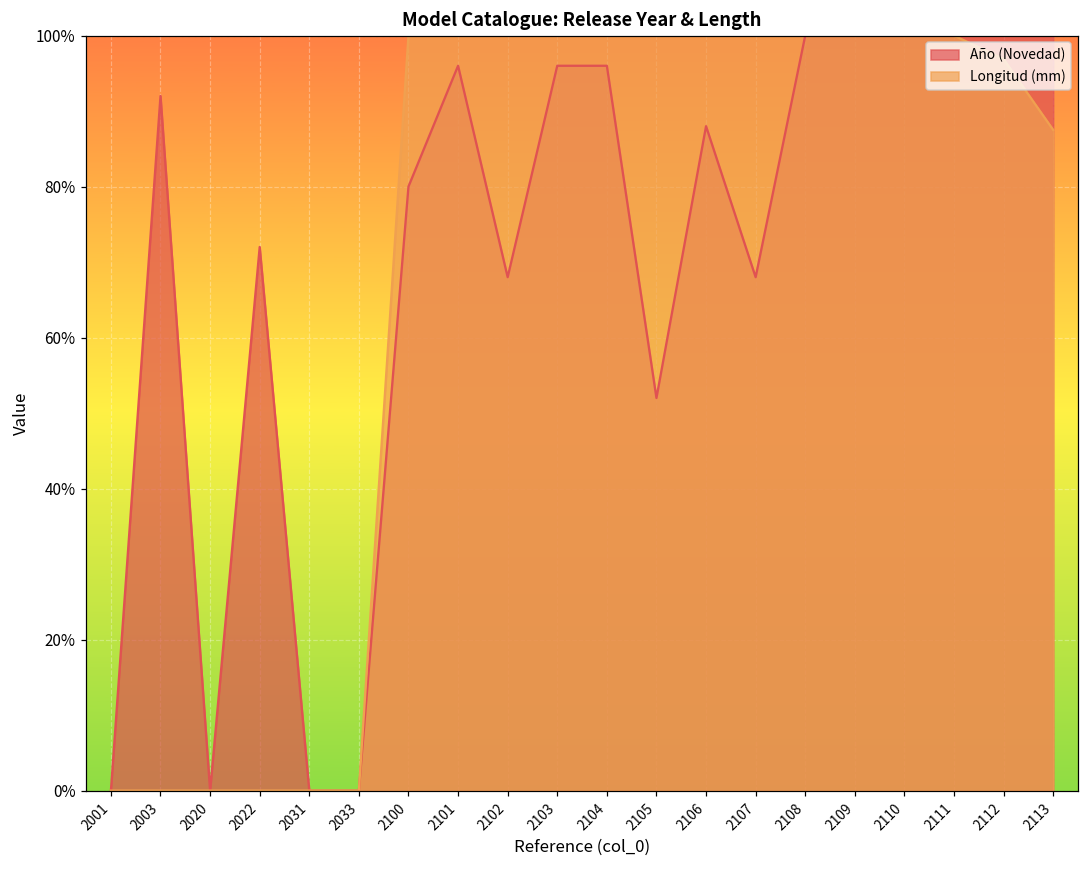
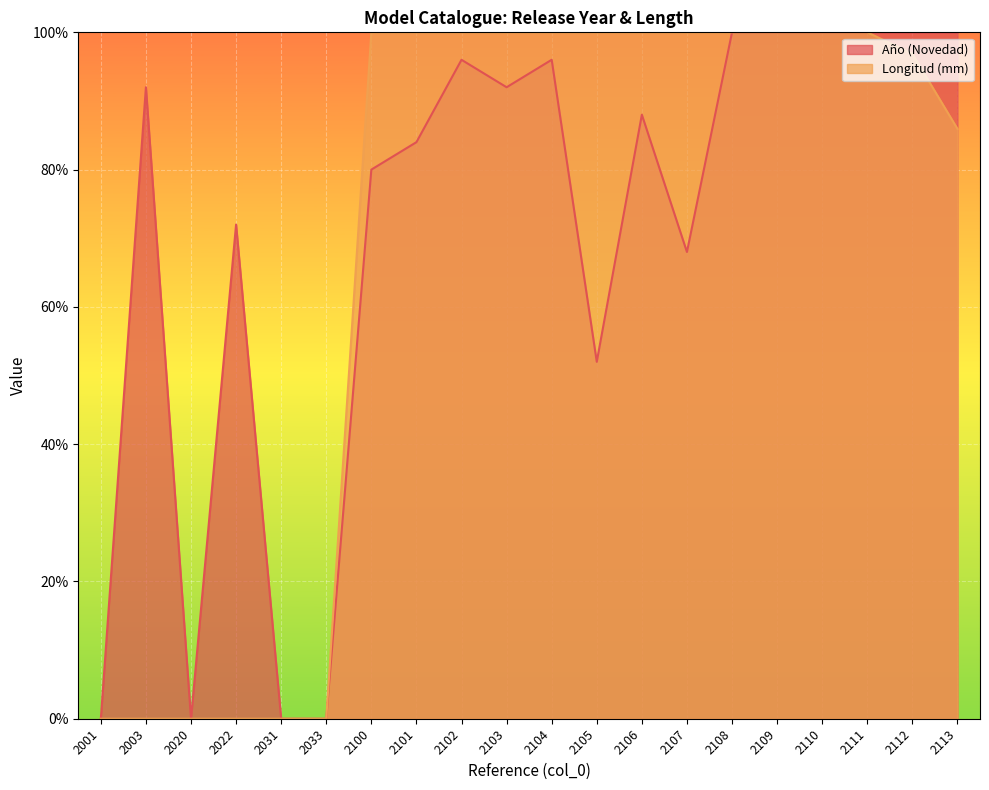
  {
    "Año (Novedad)": {
      "2003": "92%",
      "2022": "72%",
      "2100": "80%",
-     "2101": "96%",
-     "2102": "68%",
-     "2103": "96%",
+     "2101": "84%",
+     "2102": "96%",
+     "2103": "92%",
      "2104": "96%",
      "2105": "52%",
      "2106": "88%",
      "2107": "68%",
      "2112": "100%",
      "2113": "100%"
    },
    "Longitud (mm)": {
      "2003": "0%",
      "2022": "0%",
      "2100": "100%",
      "2101": "100%",
      "2102": "100%",
      "2103": "100%",
      "2104": "100%",
      "2105": "100%",
      "2106": "100%",
      "2107": "100%",
-     "2113": "88%"
+     "2113": "86%"
    }
  }
